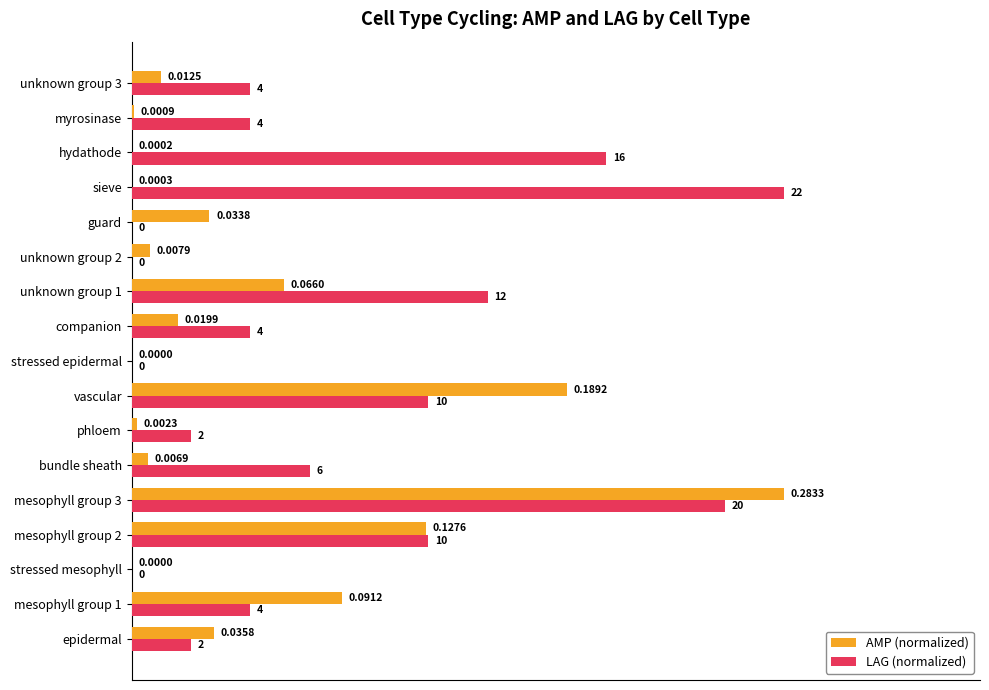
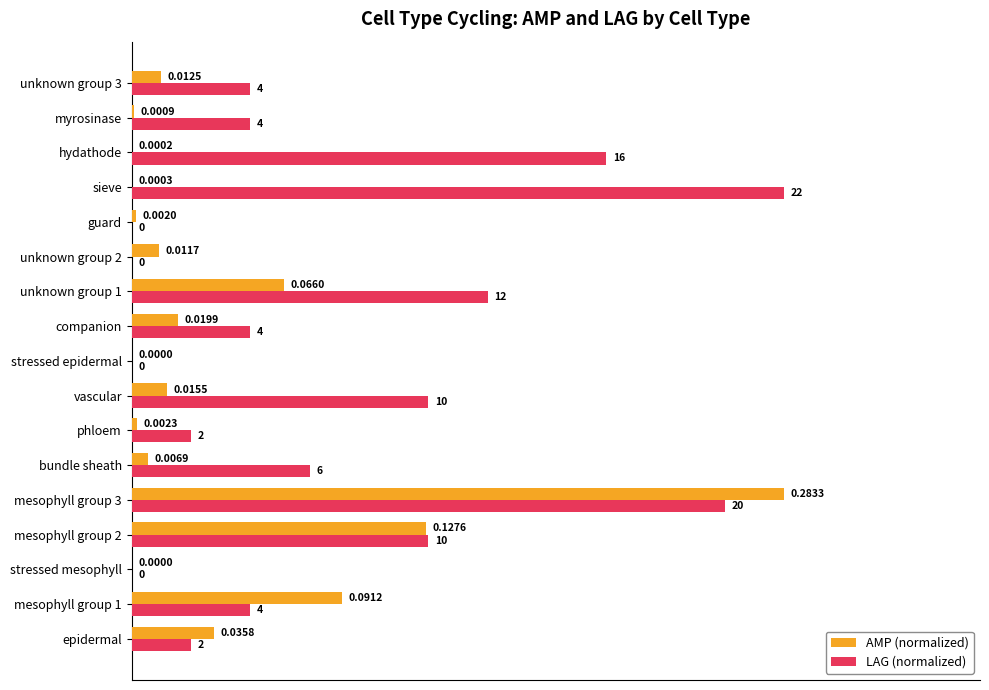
  {
    "AMP (normalized)": {
-     "guard": 0.0338,
-     "unknown group 2": 0.0079,
+     "guard": 0.0020,
+     "unknown group 2": 0.0117,
      "stressed epidermal": 0.0000,
-     "vascular": 0.1892,
+     "vascular": 0.0155,
      "stressed mesophyll": 0.0000
    },
    "LAG (normalized)": {
      "guard": 0,
      "unknown group 2": 0,
      "stressed epidermal": 0,
      "stressed mesophyll": 0
    }
  }
